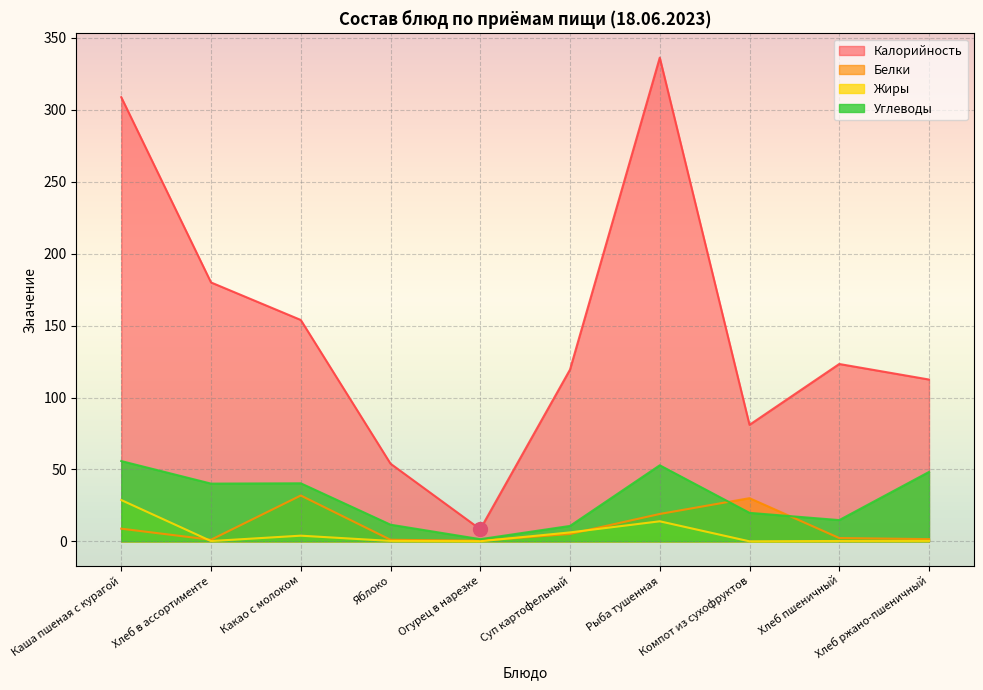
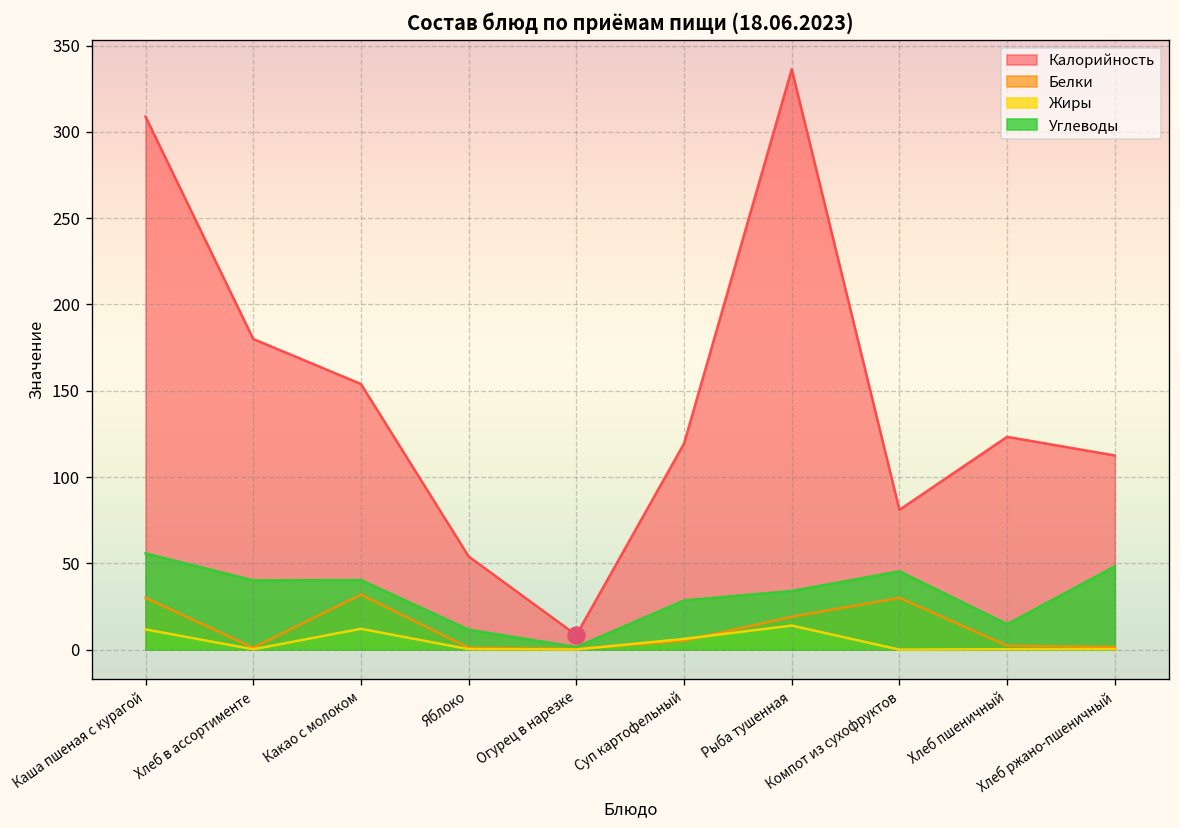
  {
    "Белки": {
-     "Каша пшеная с курагой": 9,
+     "Каша пшеная с курагой": 30,
      "Какао с молоком": 32,
      "Рыба тушенная": 19,
      "Компот из сухофруктов": 30,
      "Хлеб пшеничный": 2
    },
    "Жиры": {
-     "Каша пшеная с курагой": 29,
-     "Какао с молоком": 4,
+     "Каша пшеная с курагой": 12,
+     "Какао с молоком": 12,
      "Рыба тушенная": 14,
      "Компот из сухофруктов": 0,
      "Хлеб пшеничный": 0
    },
    "Углеводы": {
      "Каша пшеная с курагой": 56,
      "Хлеб в ассортименте": 40,
      "Какао с молоком": 40,
      "Яблоко": 12,
-     "Суп картофельный": 11,
-     "Рыба тушенная": 53,
-     "Компот из сухофруктов": 20,
+     "Суп картофельный": 29,
+     "Рыба тушенная": 34,
+     "Компот из сухофруктов": 45,
      "Хлеб пшеничный": 15,
      "Хлеб ржано-пшеничный": 48
    }
  }
